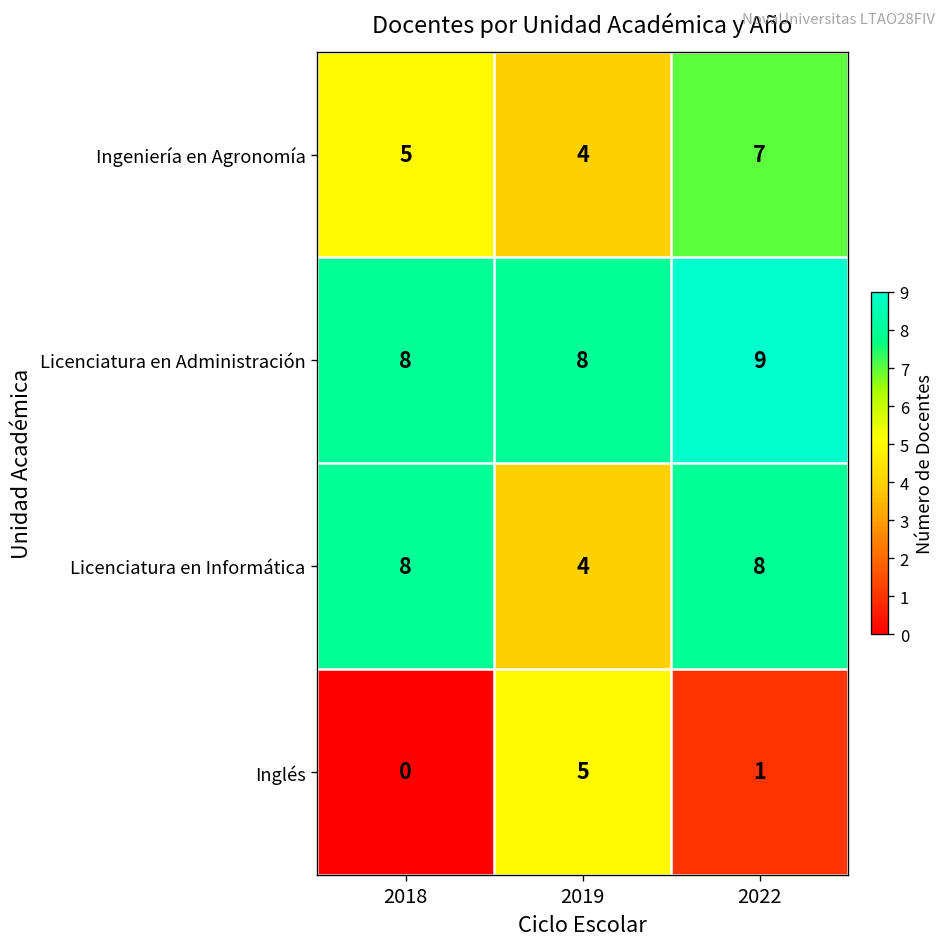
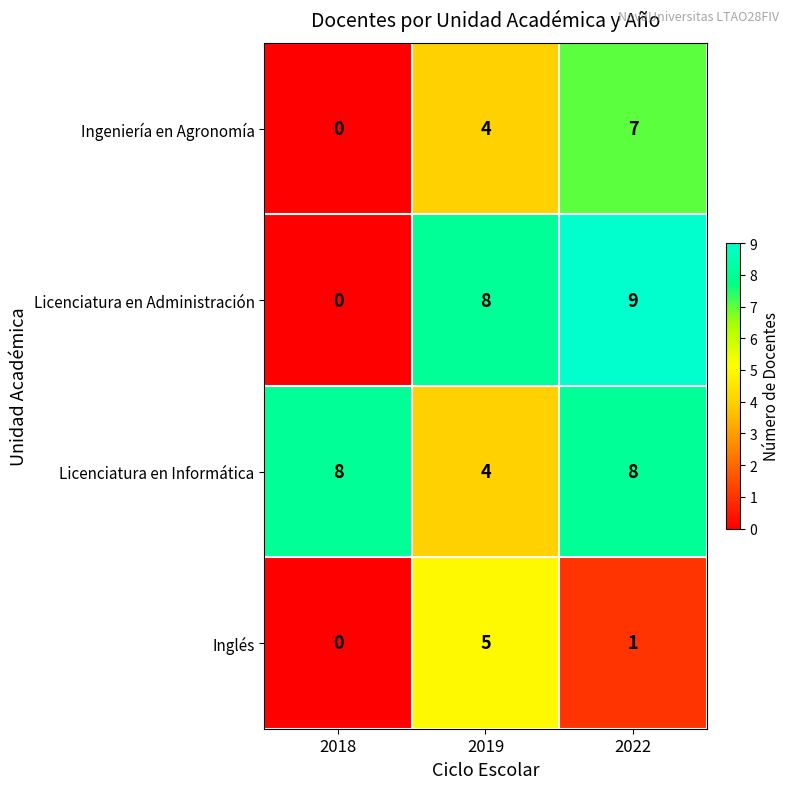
  {
    "Ingeniería en Agronomía": {
-     "2018": 5,
+     "2018": 0,
      "2019": 4,
      "2022": 7
    },
    "Licenciatura en Administración": {
-     "2018": 8,
+     "2018": 0,
      "2019": 8,
      "2022": 9
    },
    "Licenciatura en Informática": {
      "2018": 8,
      "2019": 4,
      "2022": 8
    },
    "Inglés": {
      "2018": 0,
      "2019": 5,
      "2022": 1
    }
  }
